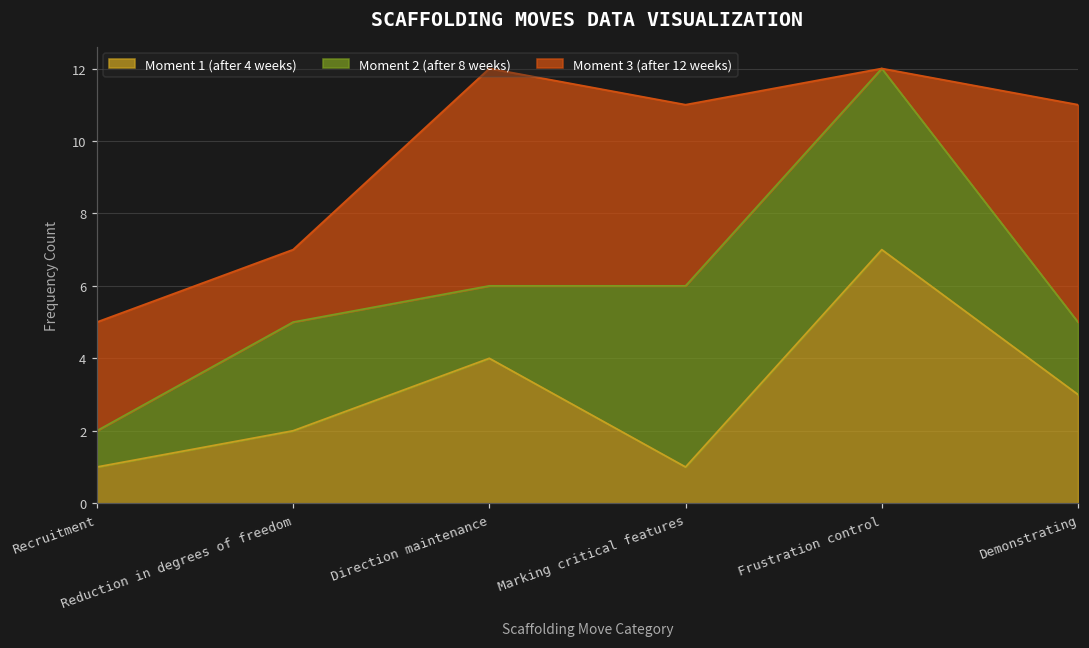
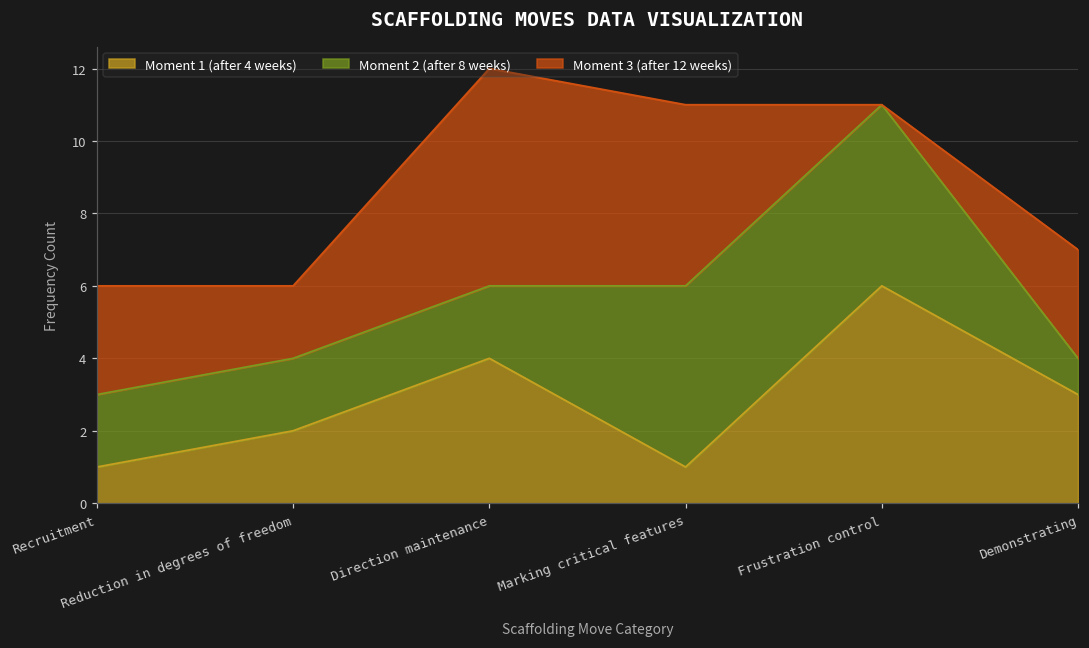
  {
    "Moment 1 (after 4 weeks)": {
      "Recruitment": 1,
      "Reduction in degrees of freedom": 2,
      "Direction maintenance": 4,
      "Marking critical features": 1,
-     "Frustration control": 7,
+     "Frustration control": 6,
      "Demonstrating": 3
    },
    "Moment 2 (after 8 weeks)": {
-     "Recruitment": 1,
-     "Reduction in degrees of freedom": 3,
+     "Recruitment": 2,
+     "Reduction in degrees of freedom": 2,
      "Direction maintenance": 2,
      "Marking critical features": 5,
-     "Demonstrating": 2
+     "Demonstrating": 1
    },
    "Moment 3 (after 12 weeks)": {
      "Recruitment": 3,
      "Reduction in degrees of freedom": 2,
      "Marking critical features": 5,
-     "Demonstrating": 6
+     "Demonstrating": 3
    }
  }
